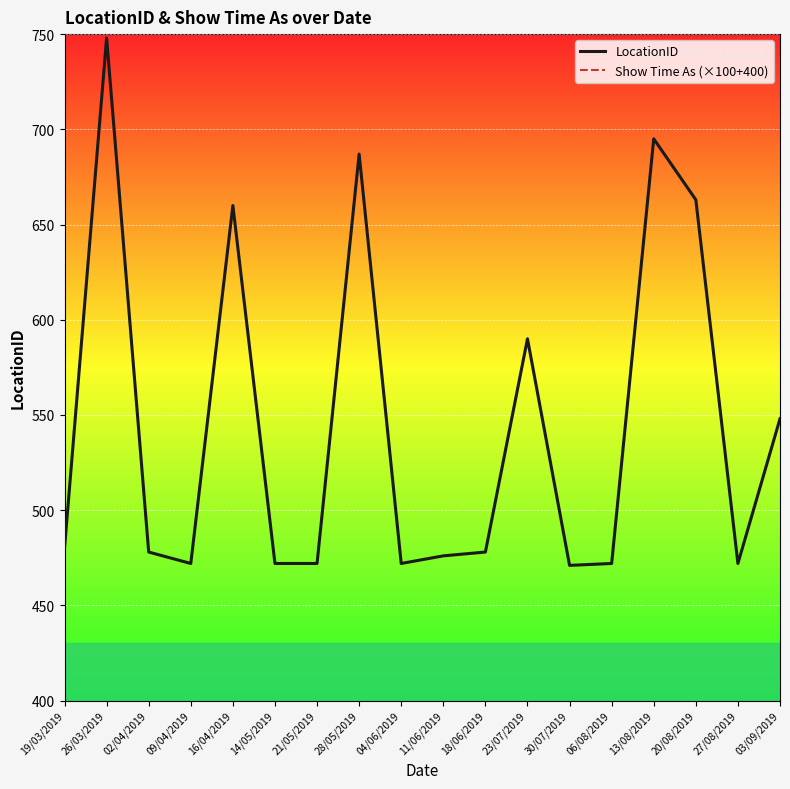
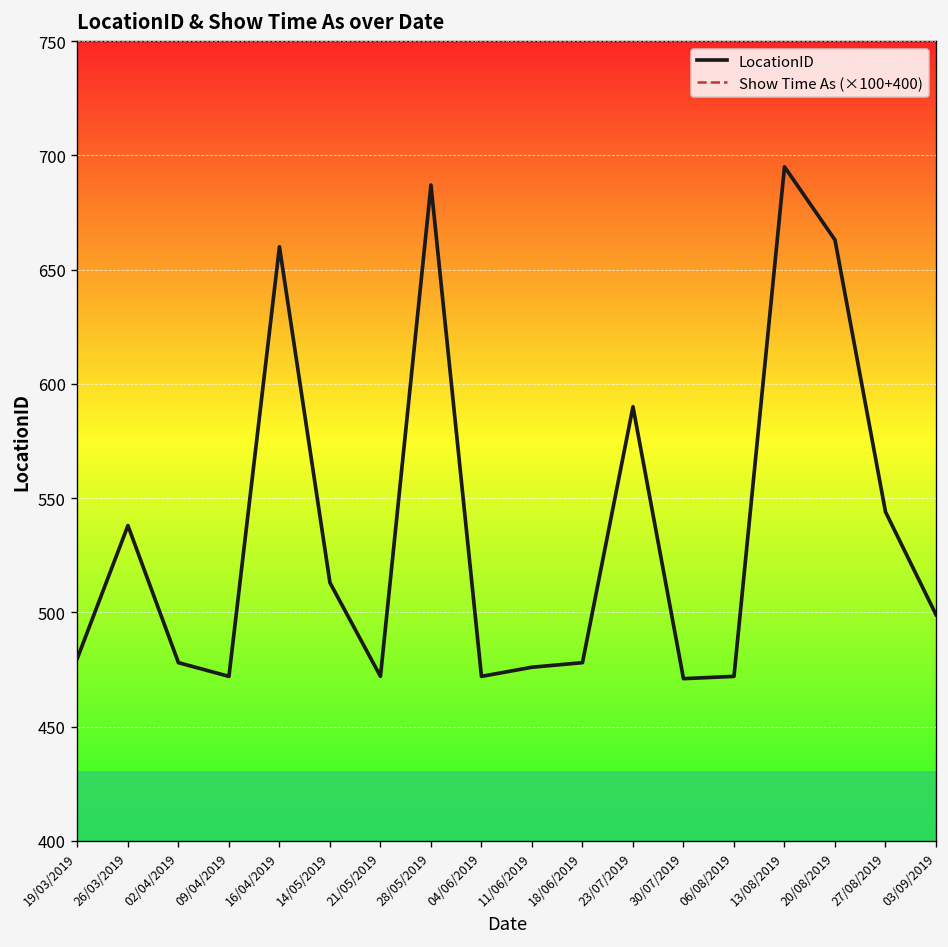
  {
    "LocationID": {
      "19/03/2019": 480,
-     "26/03/2019": 748,
+     "26/03/2019": 538,
      "02/04/2019": 478,
      "09/04/2019": 472,
      "16/04/2019": 660,
-     "14/05/2019": 472,
+     "14/05/2019": 513,
      "21/05/2019": 472,
      "28/05/2019": 687,
      "04/06/2019": 472,
      "11/06/2019": 476,
      "18/06/2019": 478,
      "23/07/2019": 590,
      "30/07/2019": 471,
      "06/08/2019": 472,
      "13/08/2019": 695,
      "20/08/2019": 663,
-     "27/08/2019": 472,
-     "03/09/2019": 548
+     "27/08/2019": 544,
+     "03/09/2019": 499
    }
  }
